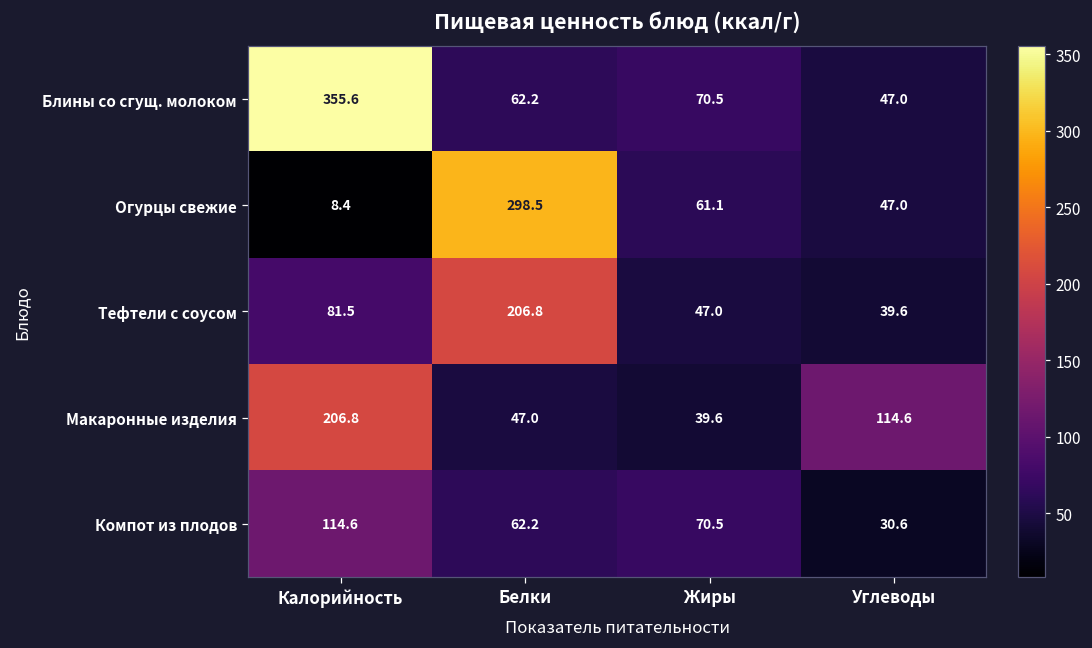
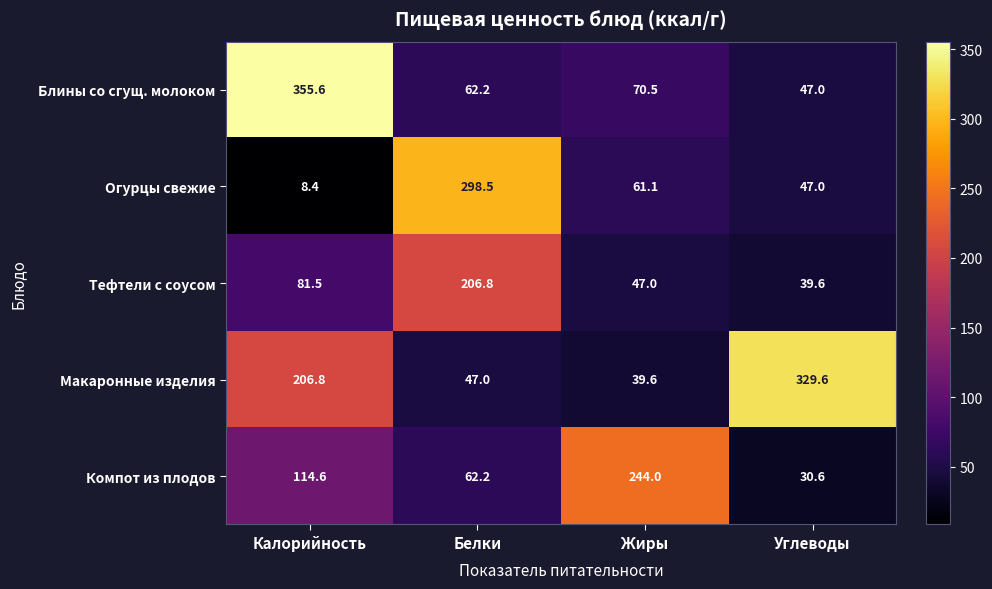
  {
    "Блины со сгущ. молоком": {
      "Калорийность": 355.6,
      "Белки": 62.2,
      "Жиры": 70.5,
      "Углеводы": 47.0
    },
    "Огурцы свежие": {
      "Калорийность": 8.4,
      "Белки": 298.5,
      "Жиры": 61.1,
      "Углеводы": 47.0
    },
    "Тефтели с соусом": {
      "Калорийность": 81.5,
      "Белки": 206.8,
      "Жиры": 47.0,
      "Углеводы": 39.6
    },
    "Макаронные изделия": {
      "Калорийность": 206.8,
      "Белки": 47.0,
      "Жиры": 39.6,
-     "Углеводы": 114.6
+     "Углеводы": 329.6
    },
    "Компот из плодов": {
      "Калорийность": 114.6,
      "Белки": 62.2,
-     "Жиры": 70.5,
+     "Жиры": 244.0,
      "Углеводы": 30.6
    }
  }
